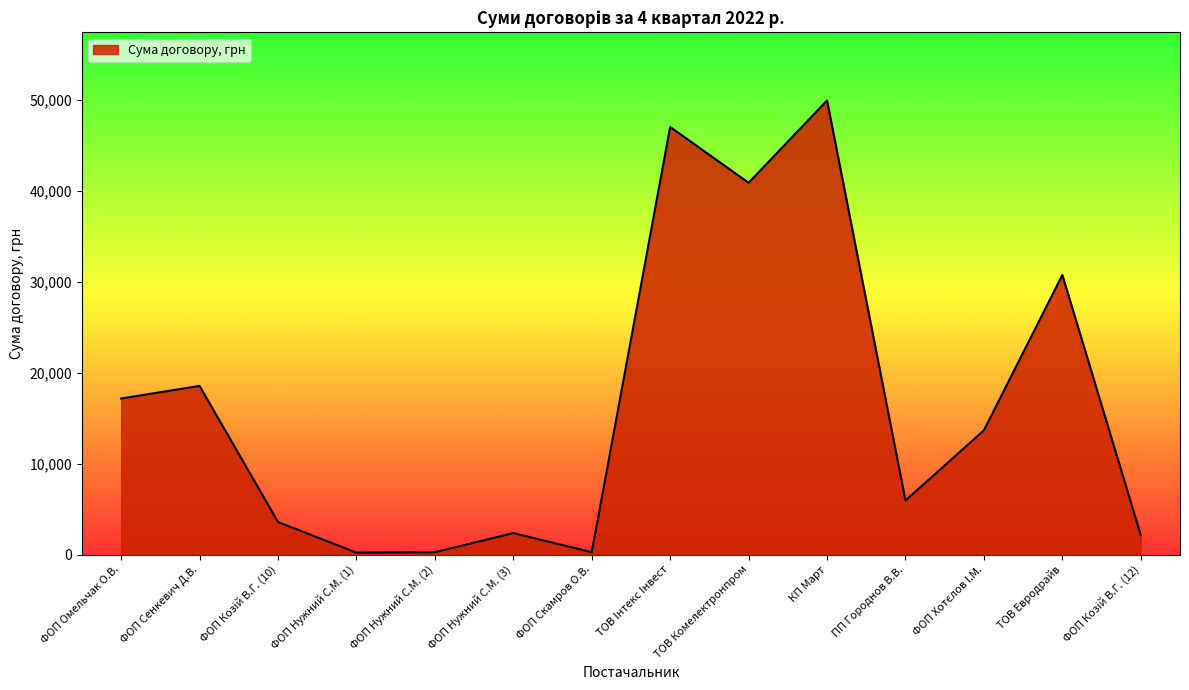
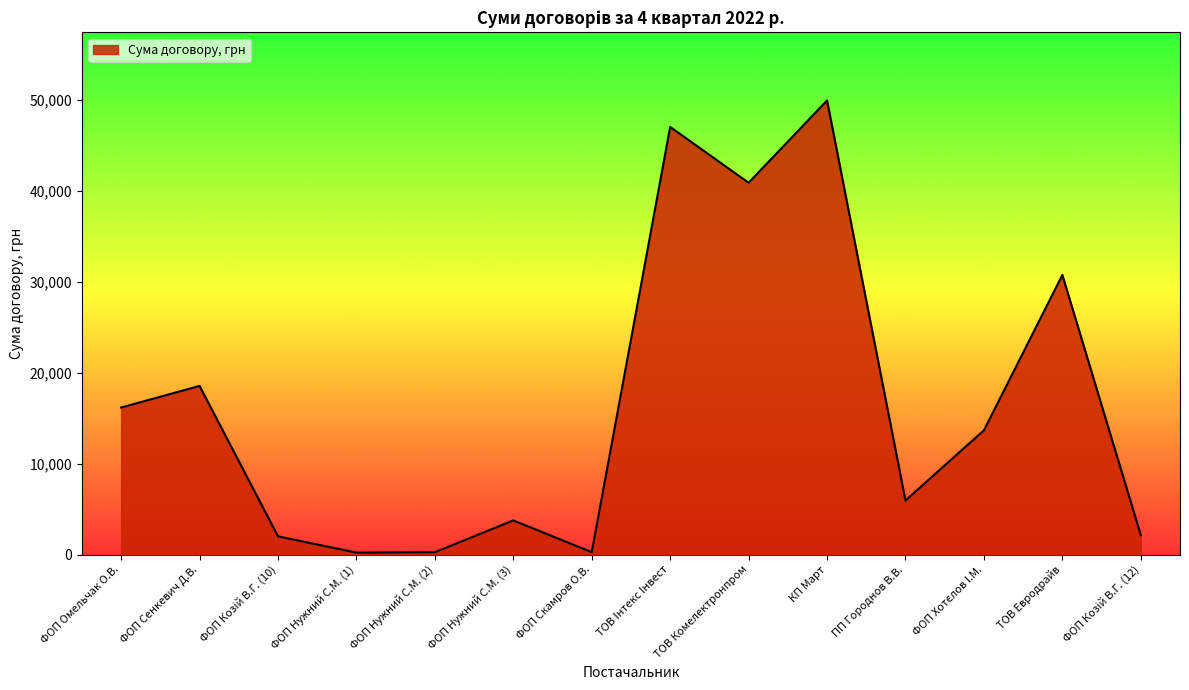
  {
-   "ФОП Омельчак О.В.": "17,000",
+   "ФОП Омельчак О.В.": "16,000",
    "ФОП Сенкевич Д.В.": "19,000",
-   "ФОП Козій В.Г. (10)": "4,000",
+   "ФОП Козій В.Г. (10)": "2,000",
    "ФОП Нужний С.М. (1)": "0",
    "ФОП Нужний С.М. (2)": "0",
-   "ФОП Нужний С.М. (3)": "2,000",
+   "ФОП Нужний С.М. (3)": "4,000",
    "ФОП Скамров О.В.": "0",
    "ТОВ Інтекс Інвест": "47,000",
    "ТОВ Комелектронпром": "41,000",
    "КП Март": "50,000",
    "ПП Городнов В.В.": "6,000",
    "ФОП Хотєлов І.М.": "14,000",
    "ТОВ Евродрайв": "31,000",
    "ФОП Козій В.Г. (12)": "2,000"
  }
